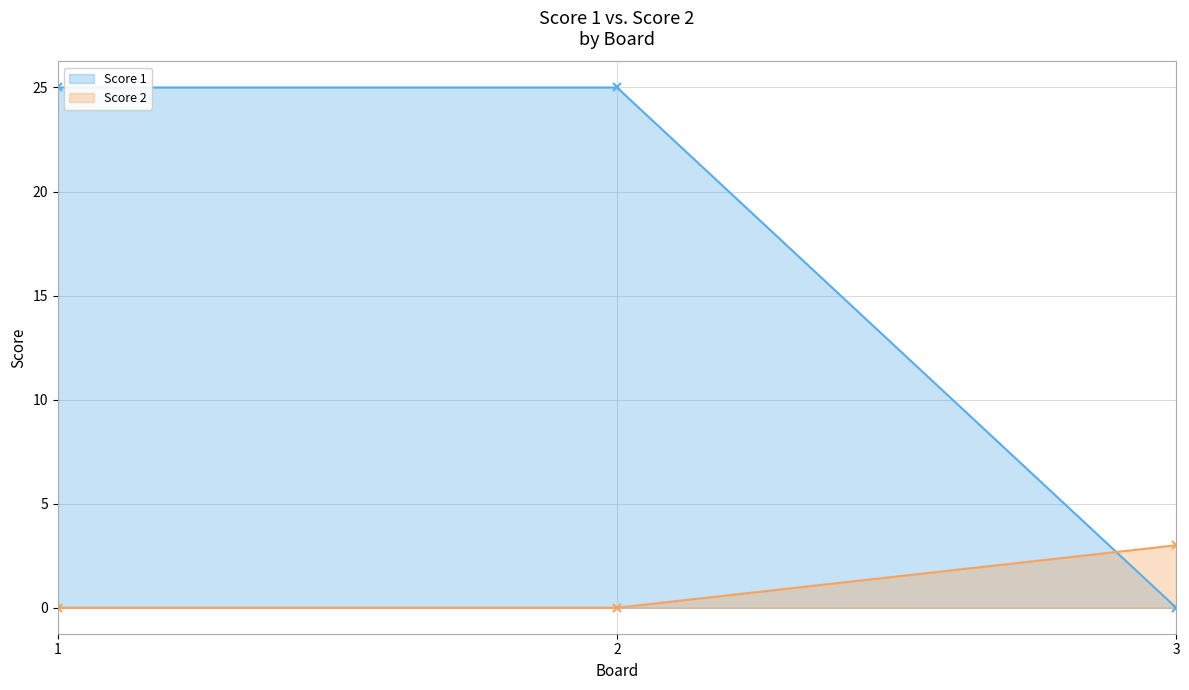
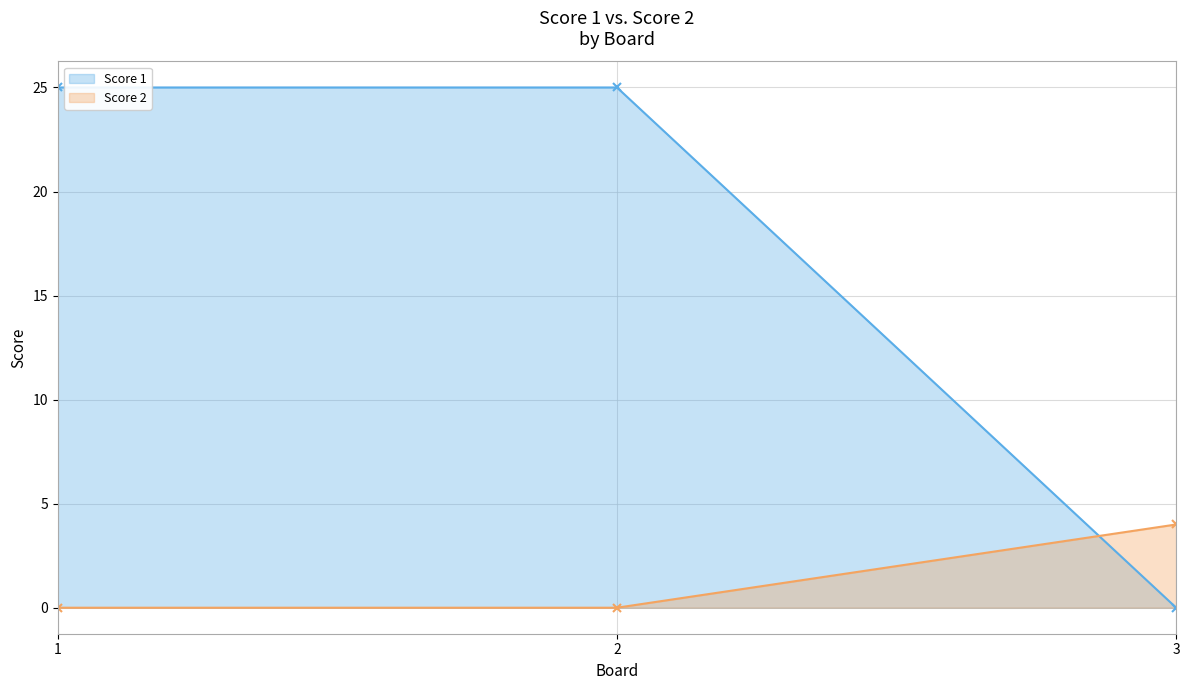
  {
    "Score 1": {
      "1": 25,
      "2": 25,
      "3": 0
    },
    "Score 2": {
      "1": 0,
      "2": 0,
-     "3": 3
+     "3": 4
    }
  }
